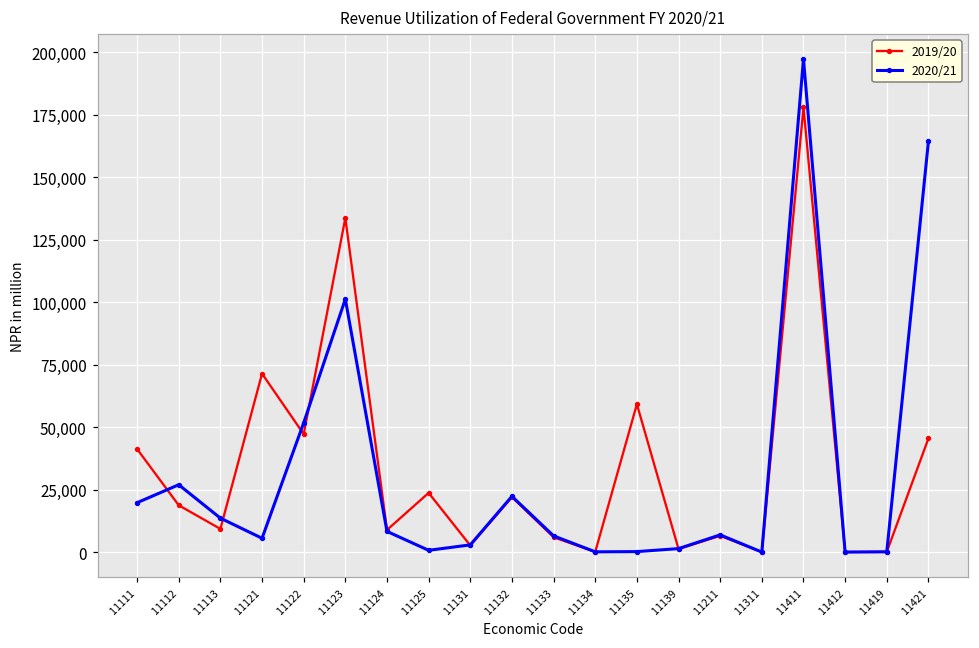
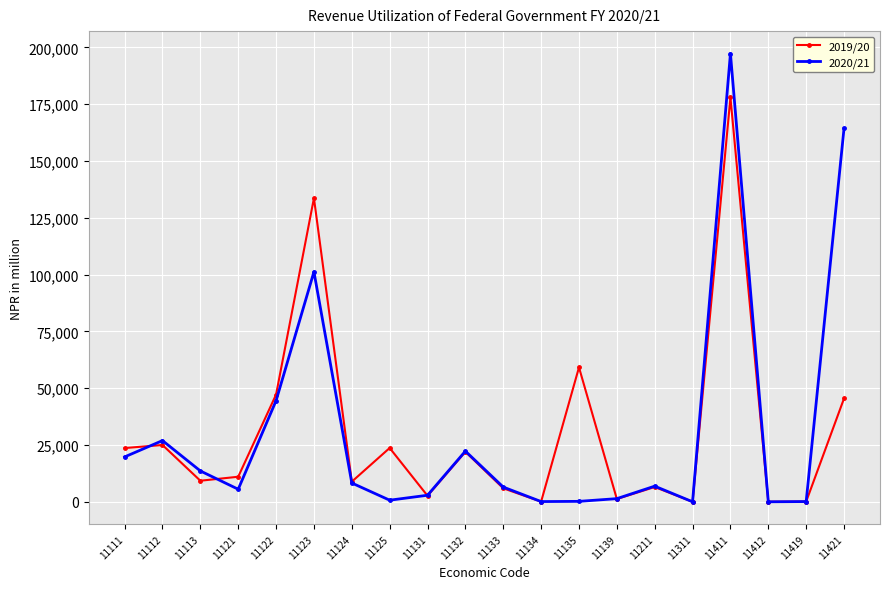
  {
    "2019/20": {
-     "11111": "41,000",
-     "11112": "19,000",
+     "11111": "24,000",
+     "11112": "25,000",
      "11113": "9,000",
-     "11121": "71,000",
+     "11121": "11,000",
      "11122": "47,000",
      "11123": "134,000",
      "11125": "24,000",
      "11135": "59,000",
      "11411": "178,000",
      "11421": "45,000"
    },
    "2020/21": {
      "11111": "20,000",
      "11112": "27,000",
      "11113": "14,000",
      "11121": "6,000",
-     "11122": "52,000",
+     "11122": "45,000",
      "11123": "101,000",
      "11125": "1,000",
      "11135": "0",
      "11411": "197,000",
      "11421": "164,000"
    }
  }
